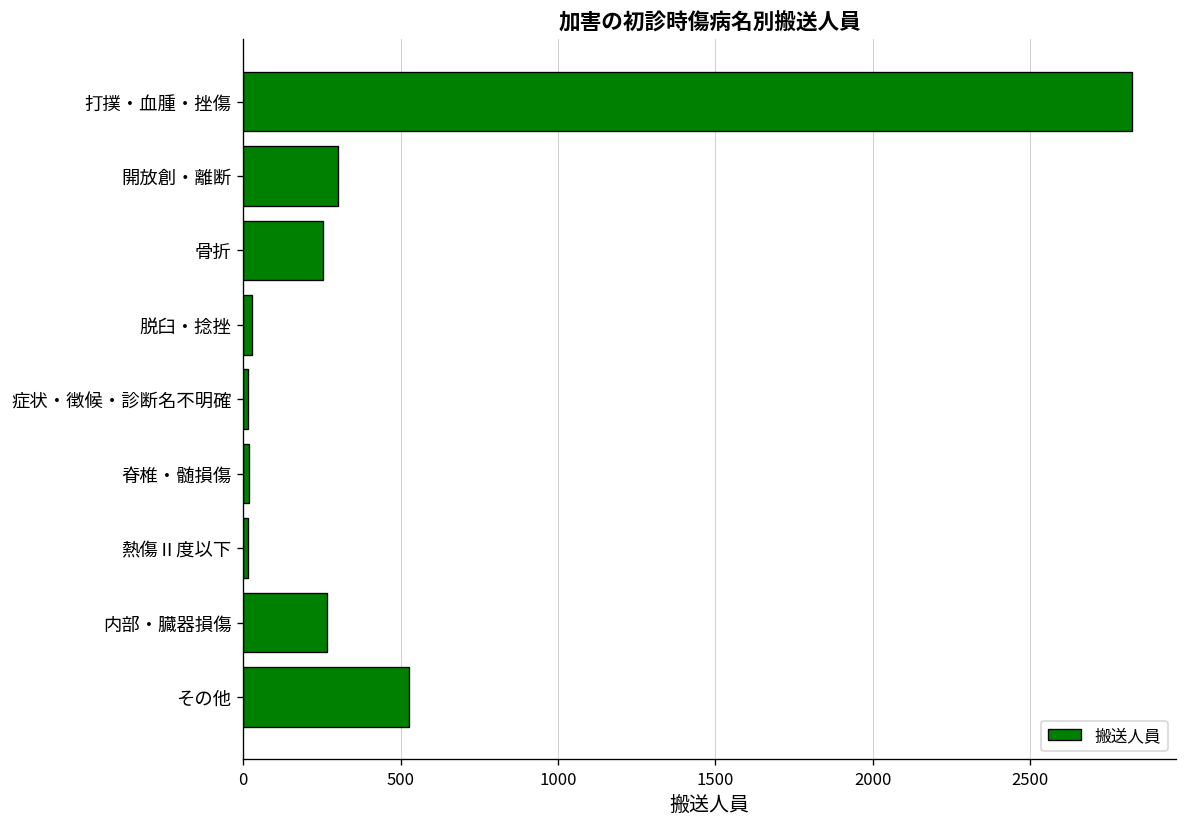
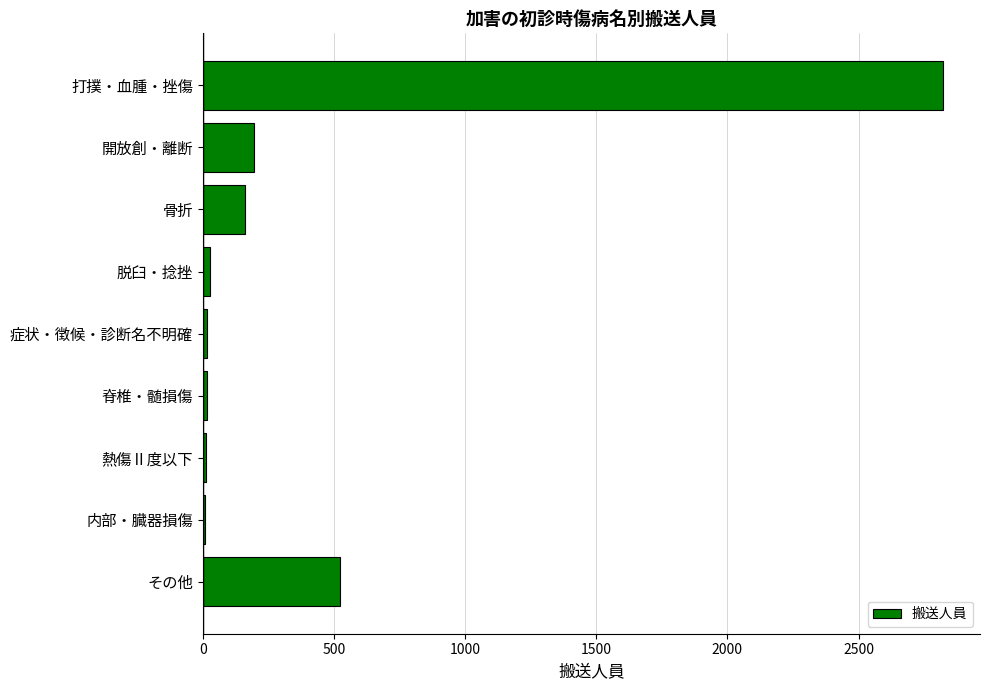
  {
    "打撲・血腫・挫傷": 2820,
-   "開放創・離断": 300,
-   "骨折": 250,
+   "開放創・離断": 200,
+   "骨折": 160,
    "脱臼・捻挫": 30,
    "症状・徴候・診断名不明確": 20,
    "脊椎・髄損傷": 20,
    "熱傷Ⅱ度以下": 10,
-   "内部・臓器損傷": 270,
+   "内部・臓器損傷": 10,
    "その他": 530
  }
